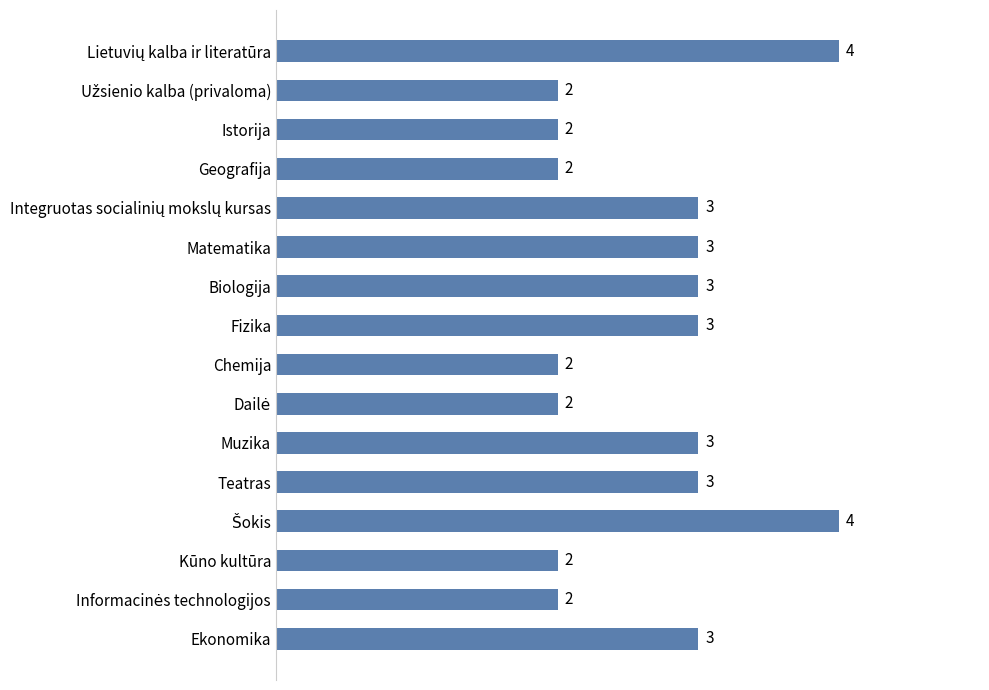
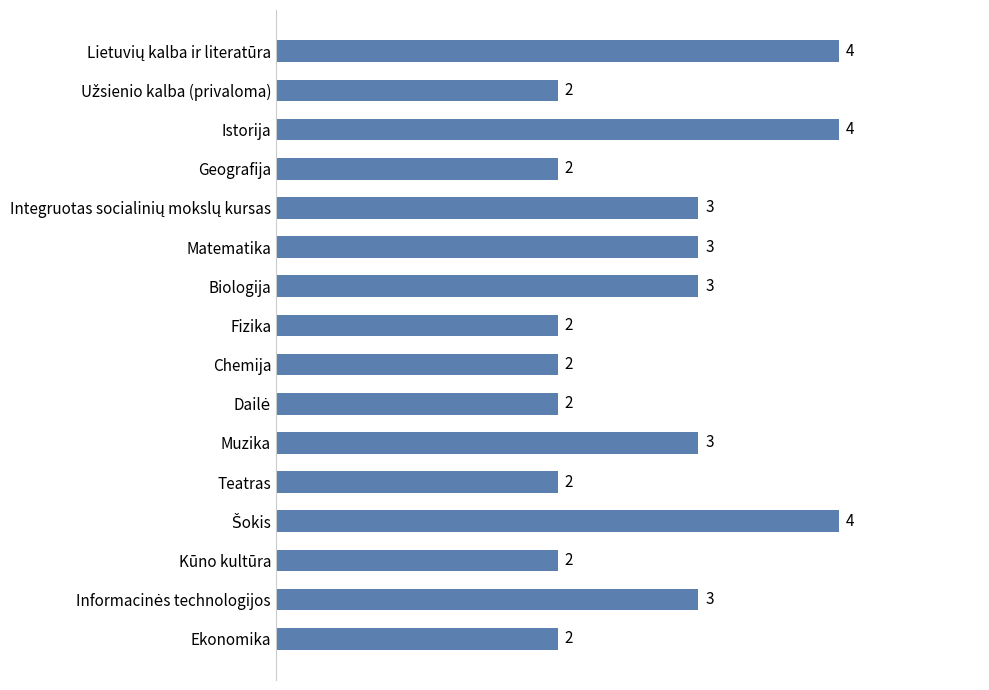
  {
    "Lietuvių kalba ir literatūra": 4,
    "Užsienio kalba (privaloma)": 2,
-   "Istorija": 2,
+   "Istorija": 4,
    "Geografija": 2,
    "Integruotas socialinių mokslų kursas": 3,
    "Matematika": 3,
    "Biologija": 3,
-   "Fizika": 3,
+   "Fizika": 2,
    "Chemija": 2,
    "Dailė": 2,
    "Muzika": 3,
-   "Teatras": 3,
+   "Teatras": 2,
    "Šokis": 4,
    "Kūno kultūra": 2,
-   "Informacinės technologijos": 2,
-   "Ekonomika": 3
+   "Informacinės technologijos": 3,
+   "Ekonomika": 2
  }
